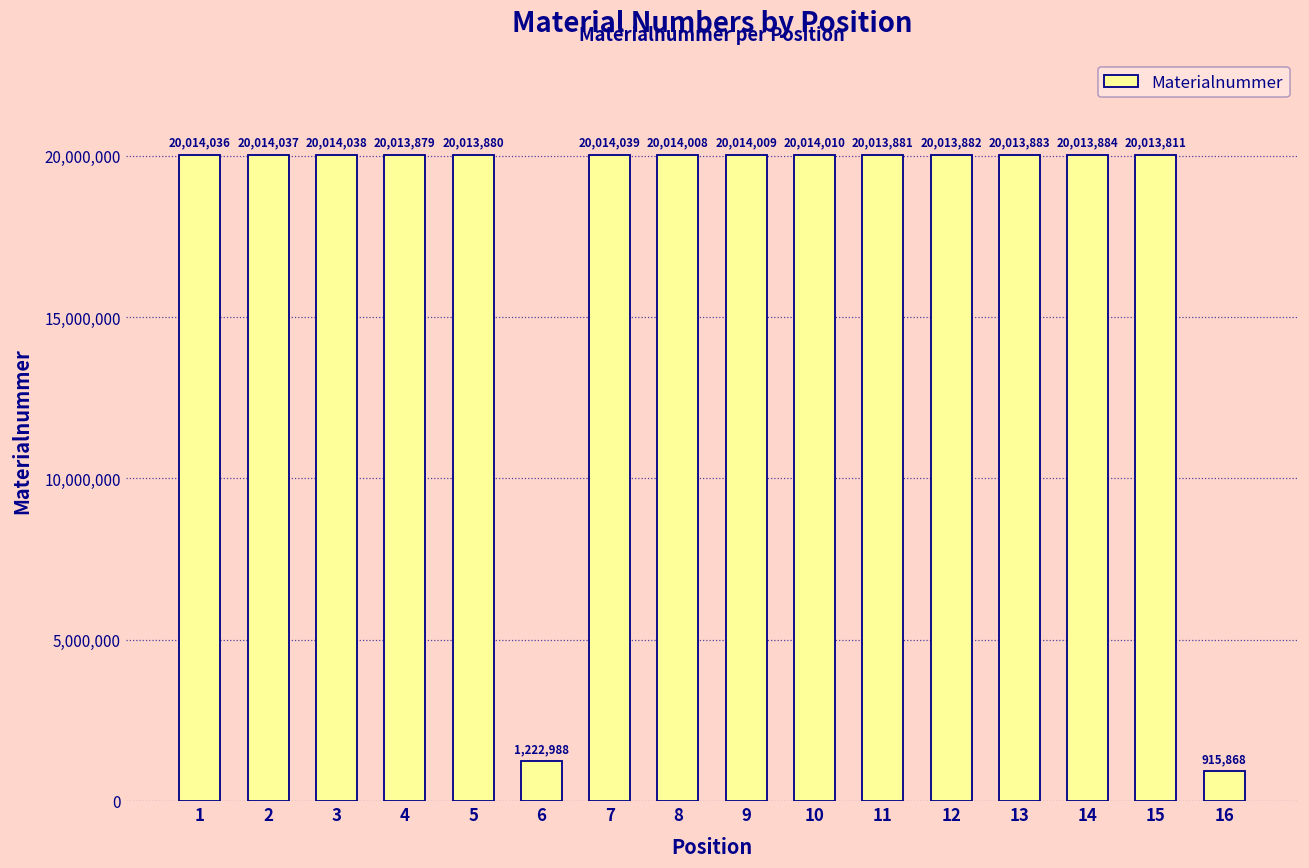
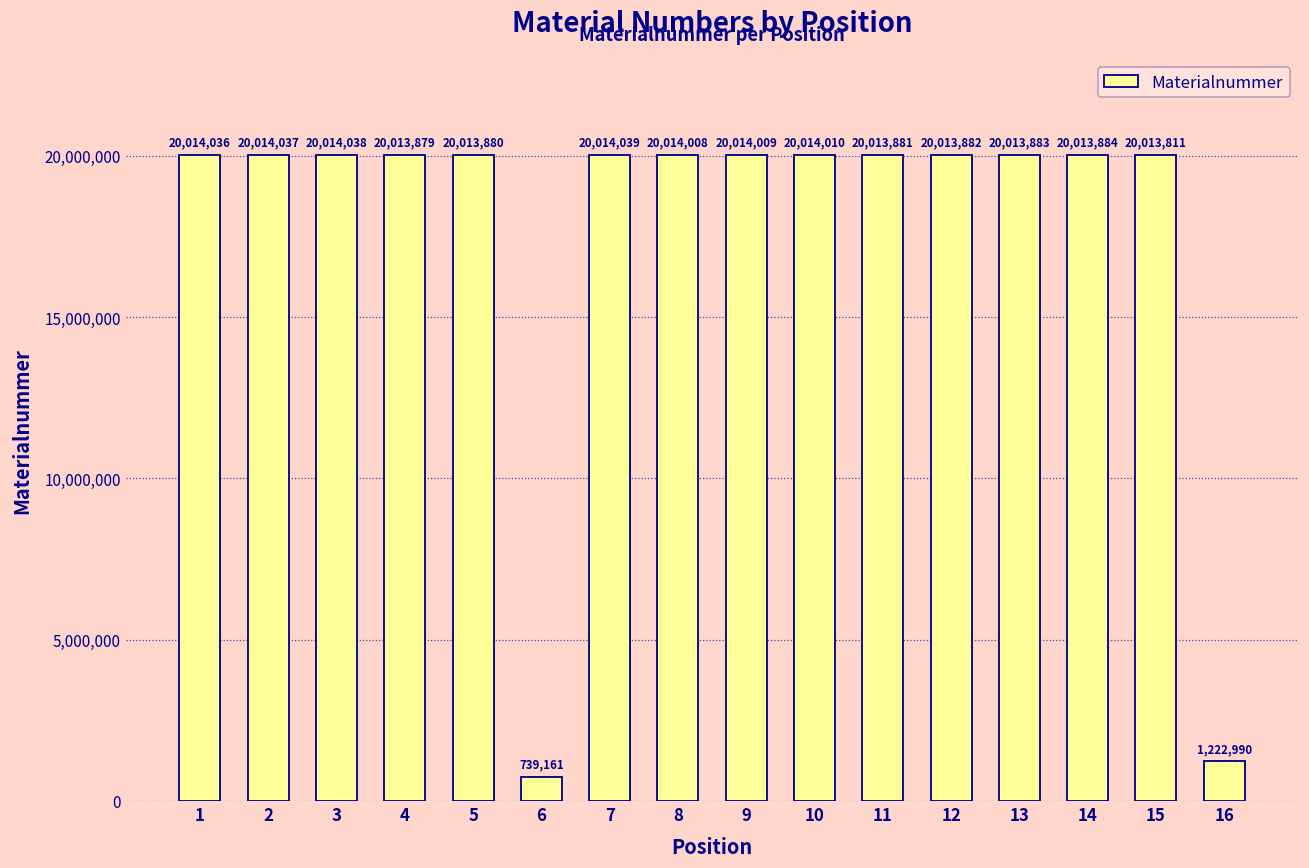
  {
    "1": "20,014,036",
    "2": "20,014,037",
    "3": "20,014,038",
    "4": "20,013,879",
    "5": "20,013,880",
-   "6": "1,222,988",
+   "6": "739,161",
    "7": "20,014,039",
    "8": "20,014,008",
    "9": "20,014,009",
    "10": "20,014,010",
    "11": "20,013,881",
    "12": "20,013,882",
    "13": "20,013,883",
    "14": "20,013,884",
    "15": "20,013,811",
-   "16": "915,868"
+   "16": "1,222,990"
  }
